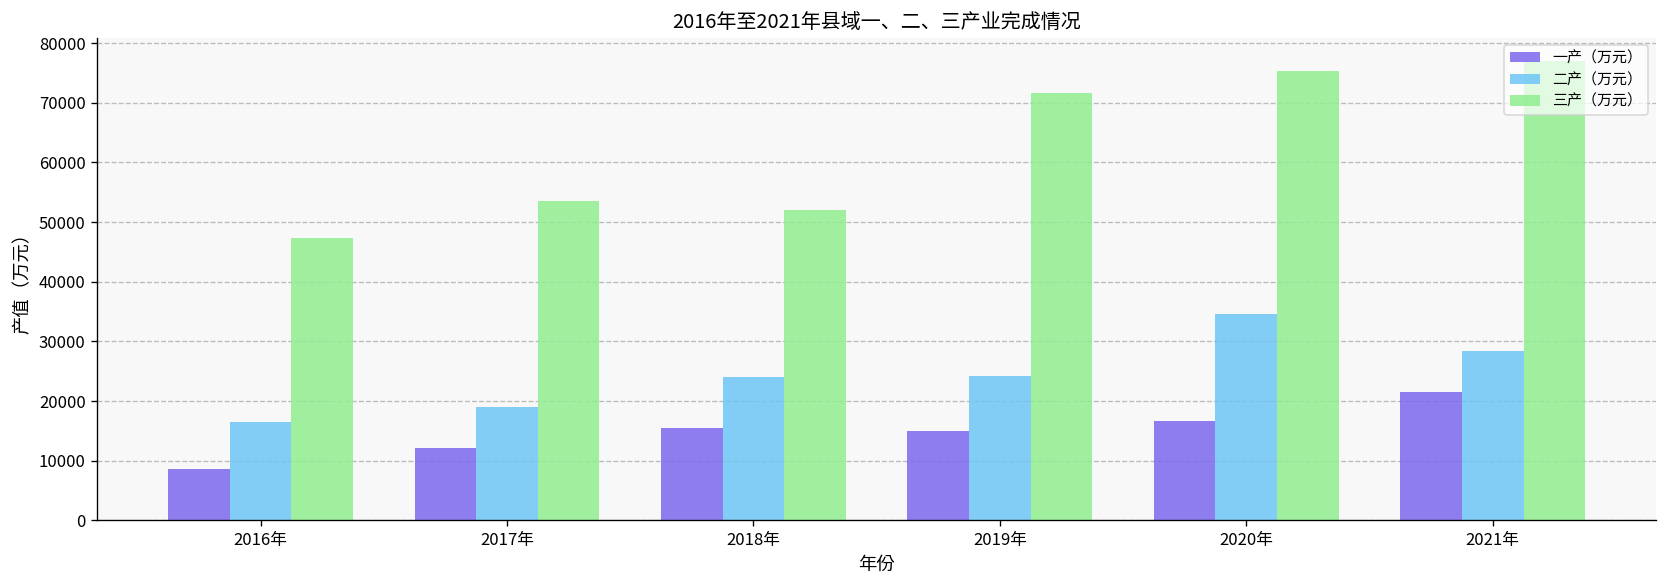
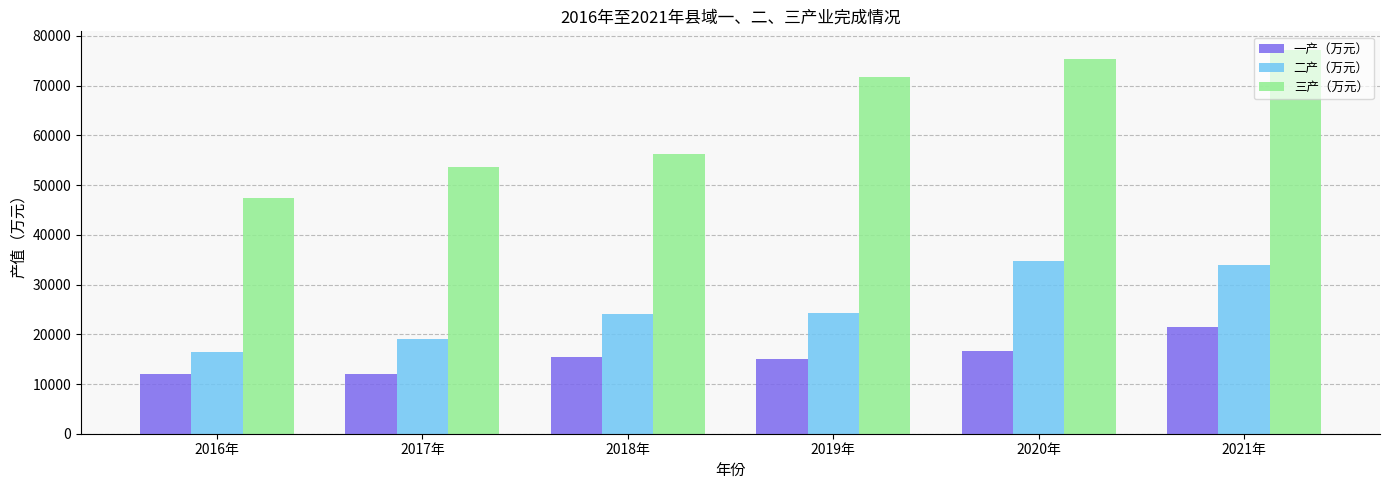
  {
    "一产（万元）": {
-     "2016年": 9000,
+     "2016年": 12000,
      "2017年": 12000,
      "2018年": 15000,
      "2019年": 15000,
      "2020年": 17000,
      "2021年": 22000
    },
    "二产（万元）": {
      "2016年": 16000,
      "2017年": 19000,
      "2018年": 24000,
      "2019年": 24000,
      "2020年": 35000,
-     "2021年": 28000
+     "2021年": 34000
    },
    "三产（万元）": {
      "2016年": 47000,
      "2017年": 54000,
-     "2018年": 52000,
+     "2018年": 56000,
      "2019年": 72000,
      "2020年": 75000
    }
  }
